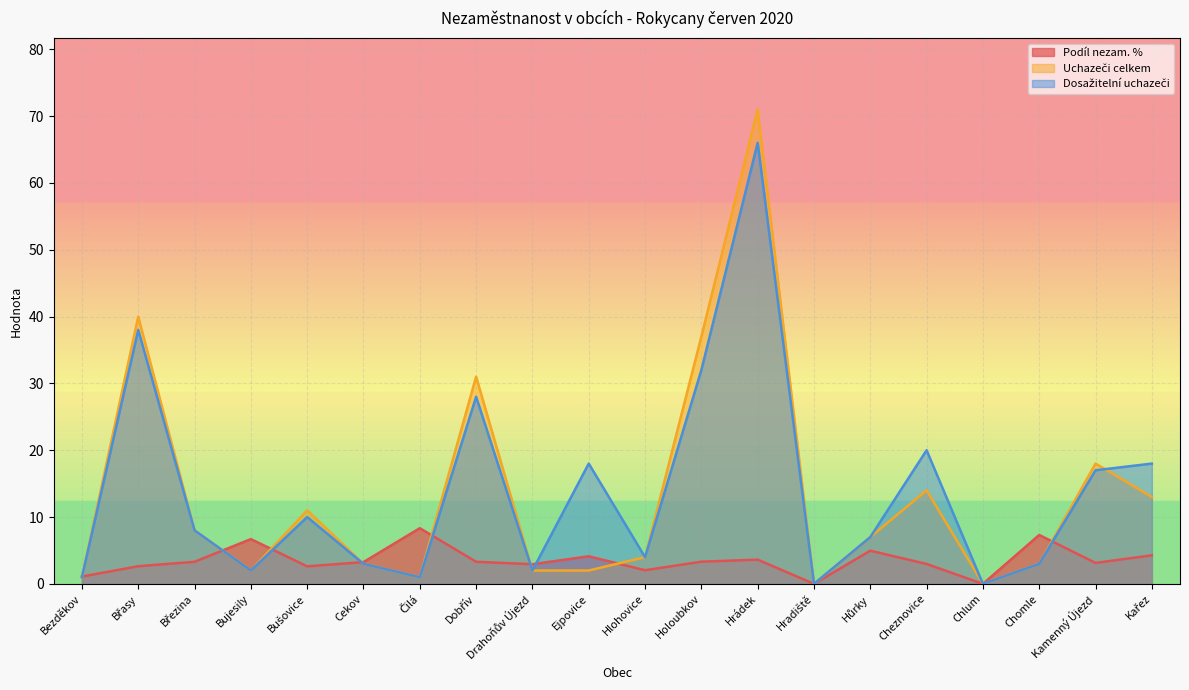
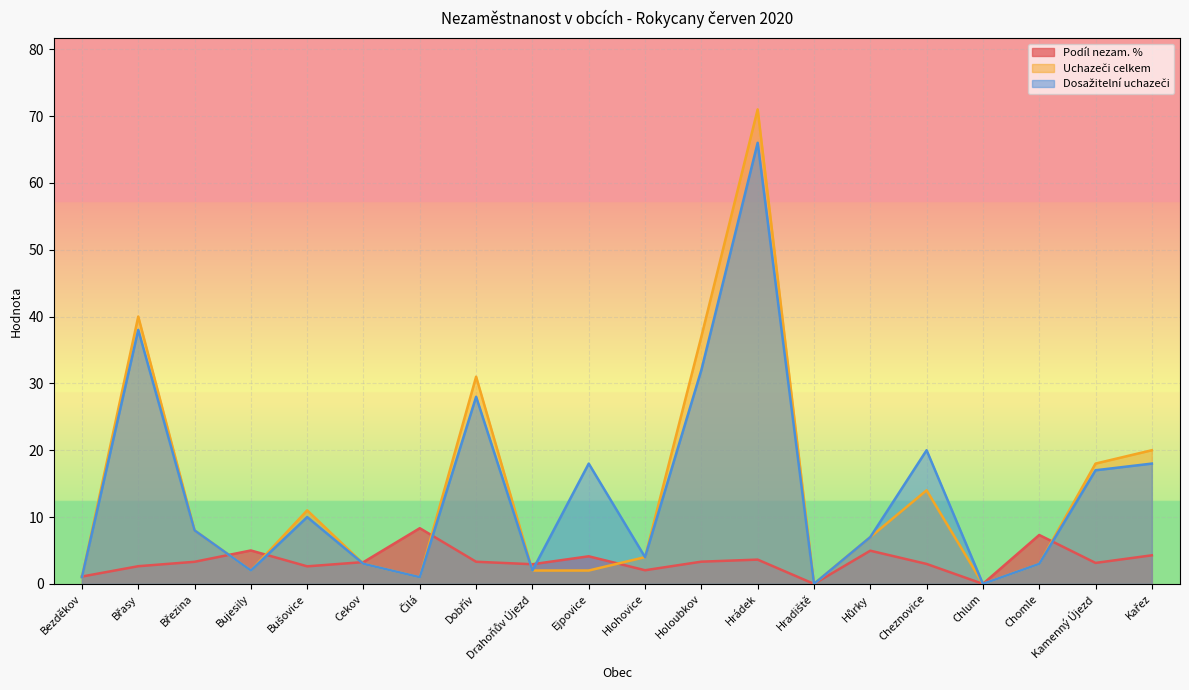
  {
    "Podíl nezam. %": {
      "Břasy": 3,
      "Březina": 3,
-     "Bujesily": 7,
+     "Bujesily": 5,
      "Bušovice": 3,
      "Čilá": 8,
      "Dobřív": 3,
      "Drahoňův Újezd": 3,
      "Ejpovice": 4,
      "Hlohovice": 2,
      "Holoubkov": 3,
      "Hrádek": 4,
      "Hůrky": 5,
      "Cheznovice": 3,
      "Chomle": 7,
      "Kamenný Újezd": 3,
      "Kařez": 4
    },
    "Uchazeči celkem": {
      "Břasy": 40,
      "Bušovice": 11,
      "Dobřív": 31,
      "Ejpovice": 2,
      "Holoubkov": 37,
      "Hrádek": 71,
      "Cheznovice": 14,
      "Kamenný Újezd": 18,
-     "Kařez": 13
+     "Kařez": 20
    },
    "Dosažitelní uchazeči": {
      "Břasy": 38,
      "Bušovice": 10,
      "Dobřív": 28,
      "Ejpovice": 18,
      "Holoubkov": 32,
      "Hrádek": 66,
      "Cheznovice": 20,
      "Kamenný Újezd": 17,
      "Kařez": 18
    }
  }
